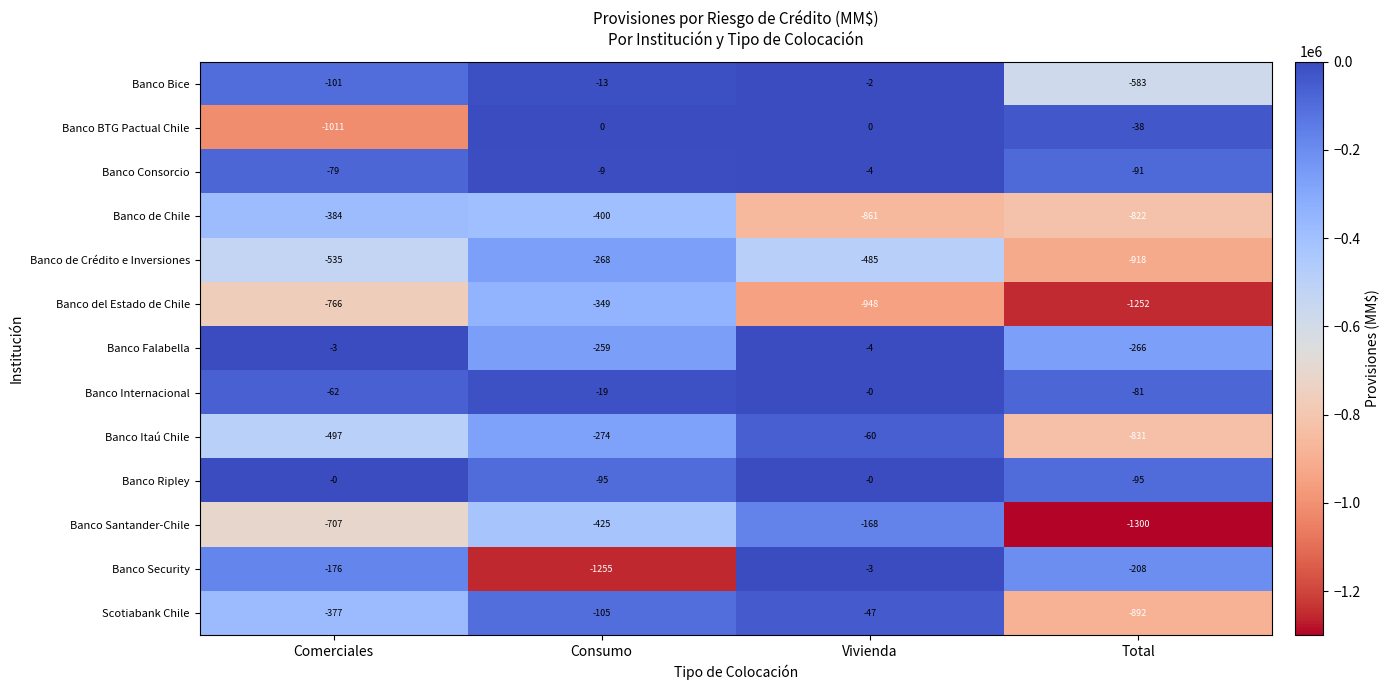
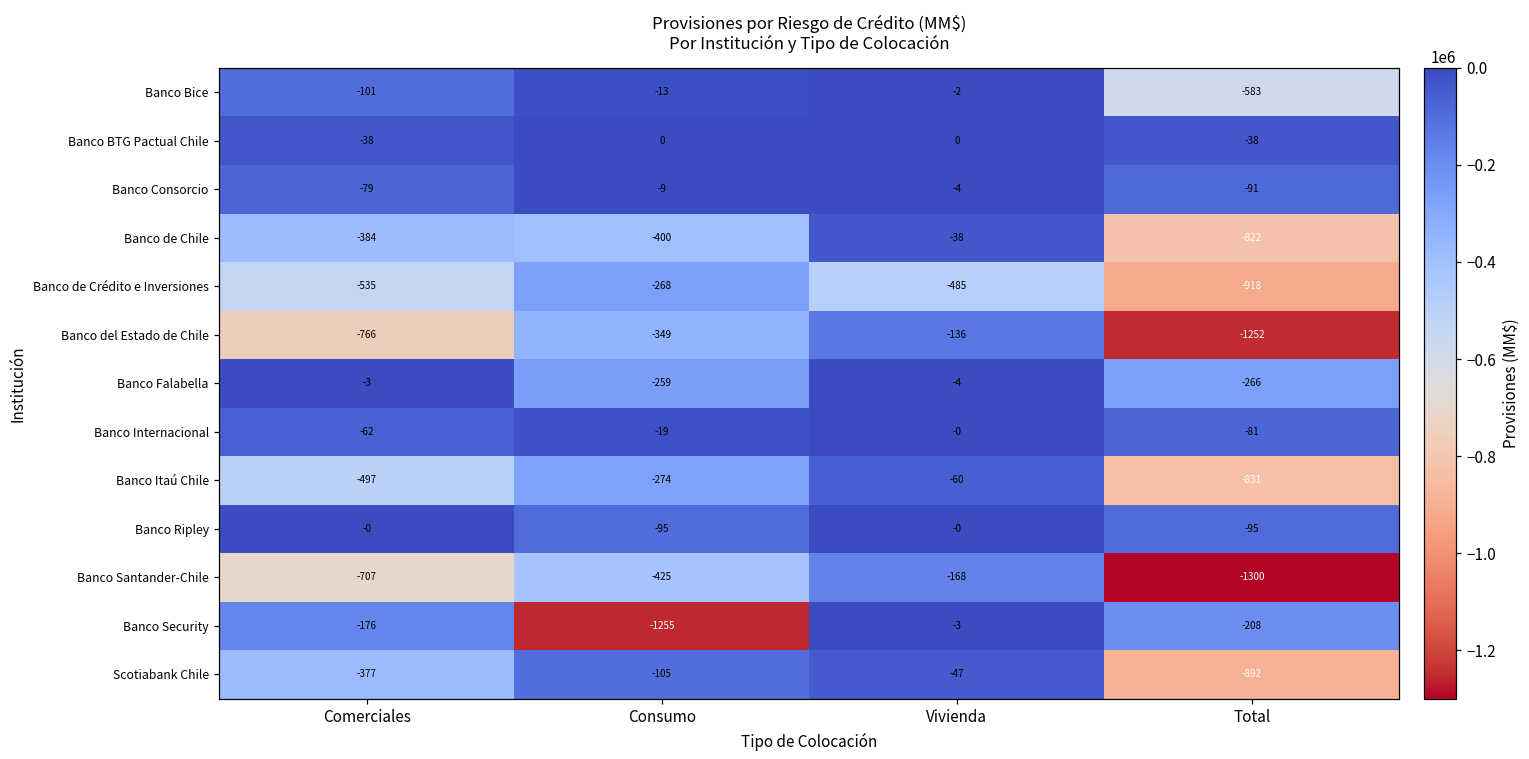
  {
    "Banco Bice": {
      "Comerciales": -101,
      "Consumo": -13,
      "Vivienda": -2,
      "Total": -583
    },
    "Banco BTG Pactual Chile": {
-     "Comerciales": -1011,
+     "Comerciales": -38,
      "Consumo": 0,
      "Vivienda": 0,
      "Total": -38
    },
    "Banco Consorcio": {
      "Comerciales": -79,
      "Consumo": -9,
      "Vivienda": -4,
      "Total": -91
    },
    "Banco de Chile": {
      "Comerciales": -384,
      "Consumo": -400,
-     "Vivienda": -861,
+     "Vivienda": -38,
      "Total": -822
    },
    "Banco de Crédito e Inversiones": {
      "Comerciales": -535,
      "Consumo": -268,
      "Vivienda": -485,
      "Total": -918
    },
    "Banco del Estado de Chile": {
      "Comerciales": -766,
      "Consumo": -349,
-     "Vivienda": -948,
+     "Vivienda": -136,
      "Total": -1252
    },
    "Banco Falabella": {
      "Comerciales": -3,
      "Consumo": -259,
      "Vivienda": -4,
      "Total": -266
    },
    "Banco Internacional": {
      "Comerciales": -62,
      "Consumo": -19,
      "Vivienda": -0,
      "Total": -81
    },
    "Banco Itaú Chile": {
      "Comerciales": -497,
      "Consumo": -274,
      "Vivienda": -60,
      "Total": -831
    },
    "Banco Ripley": {
      "Comerciales": -0,
      "Consumo": -95,
      "Vivienda": -0,
      "Total": -95
    },
    "Banco Santander-Chile": {
      "Comerciales": -707,
      "Consumo": -425,
      "Vivienda": -168,
      "Total": -1300
    },
    "Banco Security": {
      "Comerciales": -176,
      "Consumo": -1255,
      "Vivienda": -3,
      "Total": -208
    },
    "Scotiabank Chile": {
      "Comerciales": -377,
      "Consumo": -105,
      "Vivienda": -47,
      "Total": -892
    }
  }
